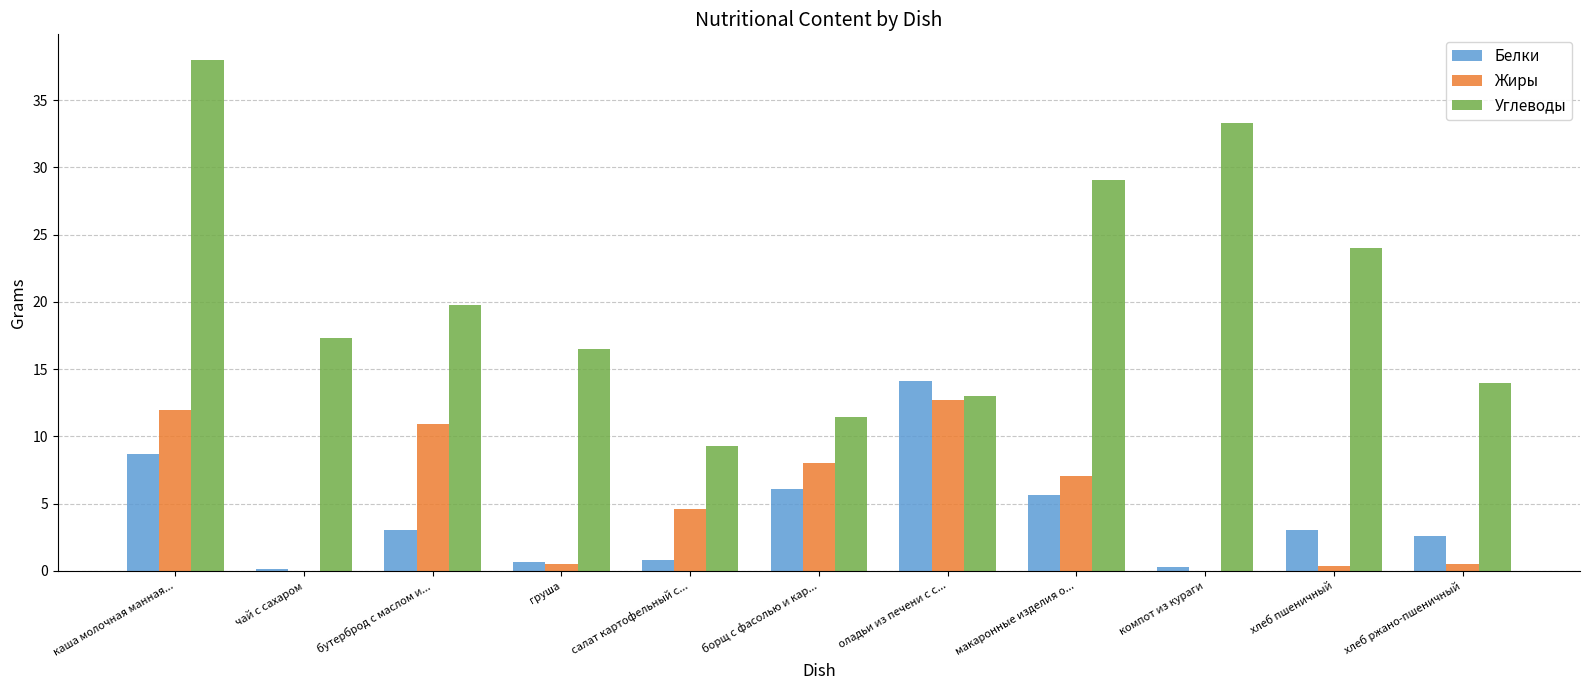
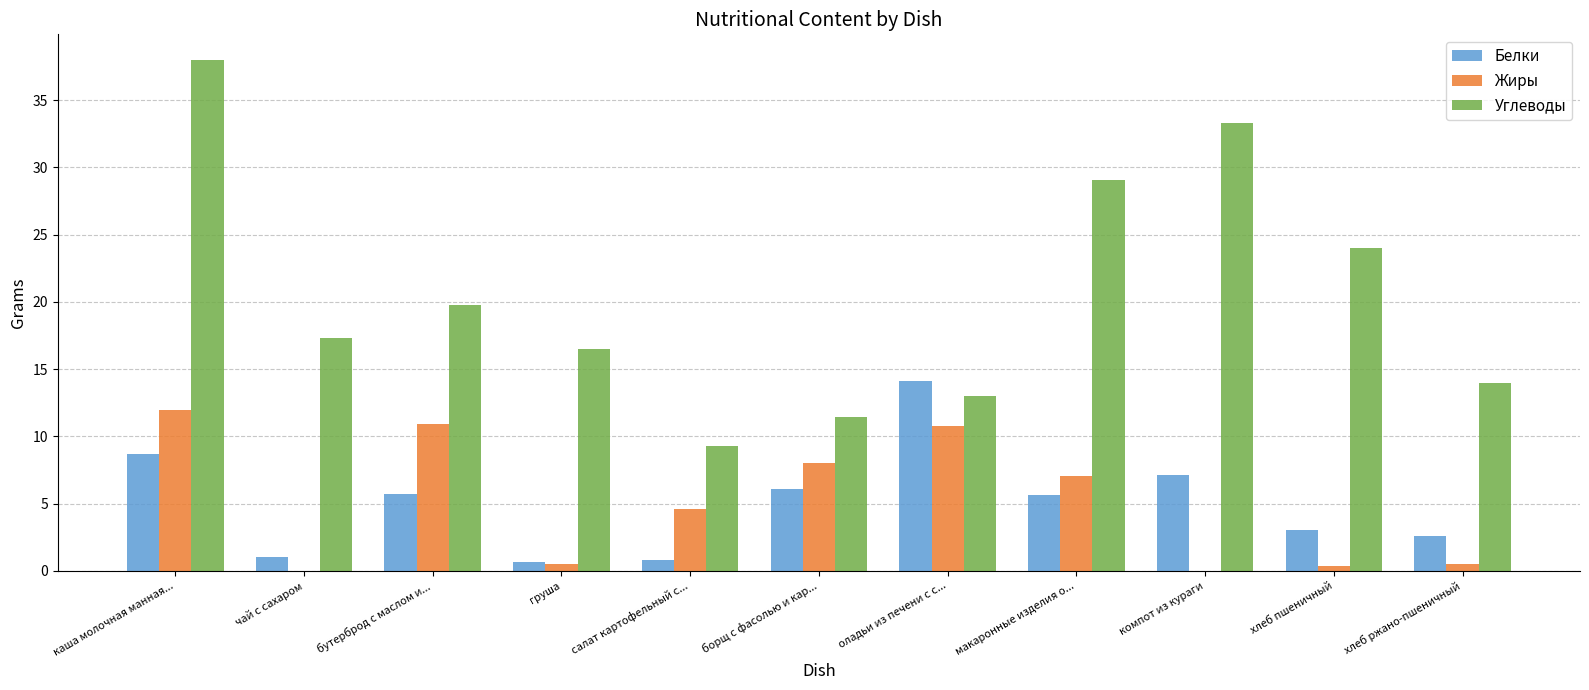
  {
    "Белки": {
      "каша молочная манная...": 8.7,
-     "чай с сахаром": 0.1,
-     "бутерброд с маслом и...": 3.0,
+     "чай с сахаром": 1.0,
+     "бутерброд с маслом и...": 5.7,
      "груша": 0.6,
      "салат картофельный с...": 0.8,
      "борщ с фасолью и кар...": 6.1,
      "оладьи из печени с с...": 14.1,
      "макаронные изделия о...": 5.7,
-     "компот из кураги": 0.3,
+     "компот из кураги": 7.1,
      "хлеб пшеничный": 3.0,
      "хлеб ржано-пшеничный": 2.6
    },
    "Жиры": {
      "каша молочная манная...": 11.9,
      "чай с сахаром": 0.0,
      "бутерброд с маслом и...": 10.9,
      "груша": 0.5,
      "салат картофельный с...": 4.6,
      "борщ с фасолью и кар...": 8.0,
-     "оладьи из печени с с...": 12.7,
+     "оладьи из печени с с...": 10.8,
      "макаронные изделия о...": 7.1,
      "компот из кураги": 0.0,
      "хлеб пшеничный": 0.3,
      "хлеб ржано-пшеничный": 0.5
    },
    "Углеводы": {
      "каша молочная манная...": 38.0,
      "чай с сахаром": 17.3,
      "бутерброд с маслом и...": 19.8,
      "груша": 16.5,
      "салат картофельный с...": 9.3,
      "борщ с фасолью и кар...": 11.4,
      "оладьи из печени с с...": 13.0,
      "макаронные изделия о...": 29.0,
      "компот из кураги": 33.3,
      "хлеб пшеничный": 24.0,
      "хлеб ржано-пшеничный": 14.0
    }
  }
